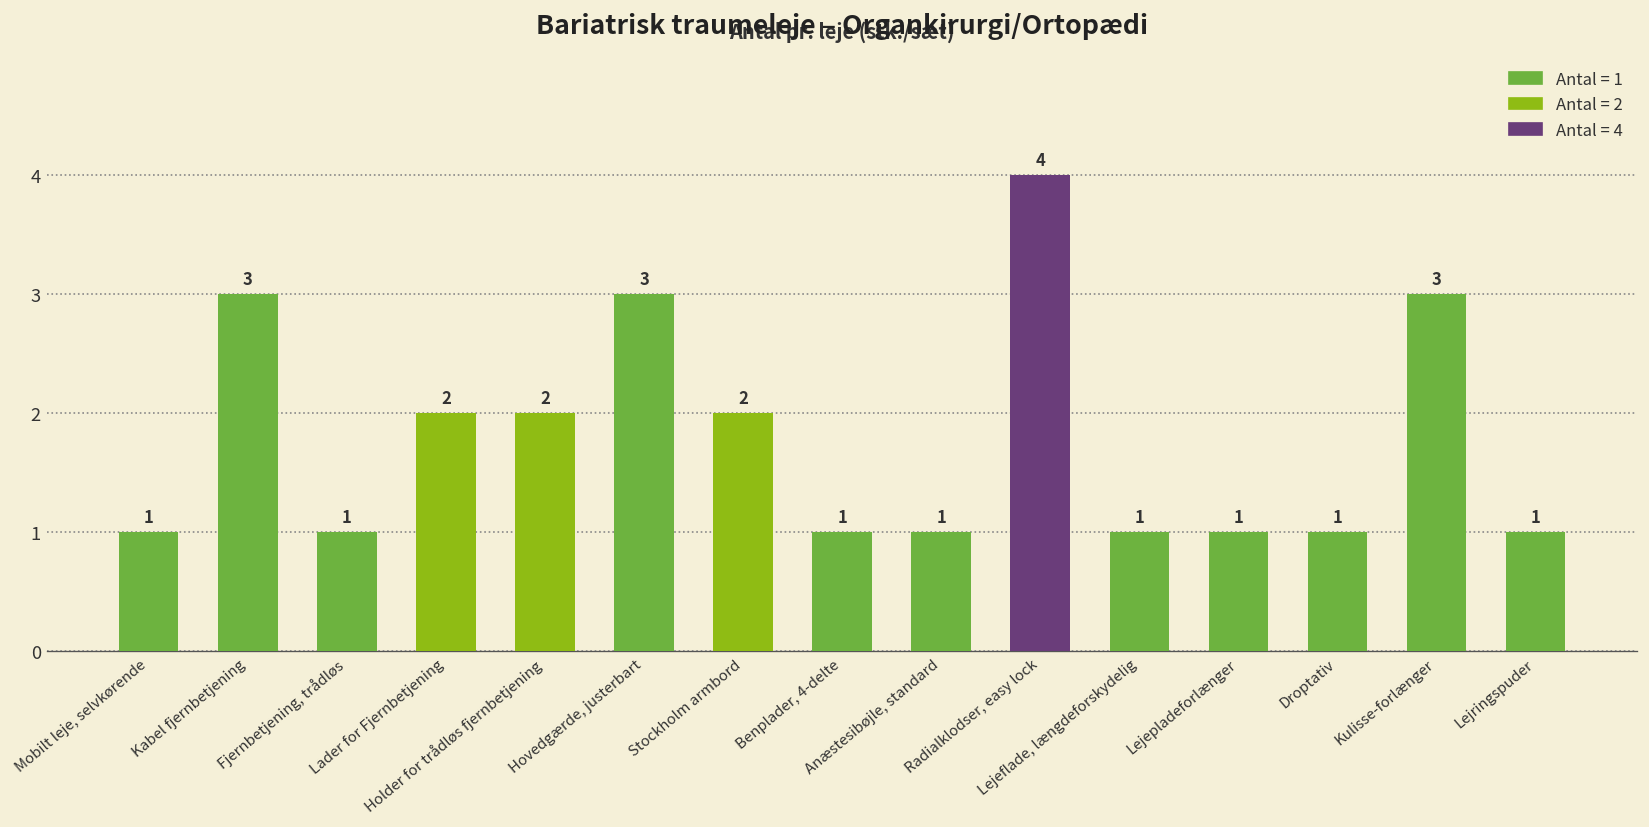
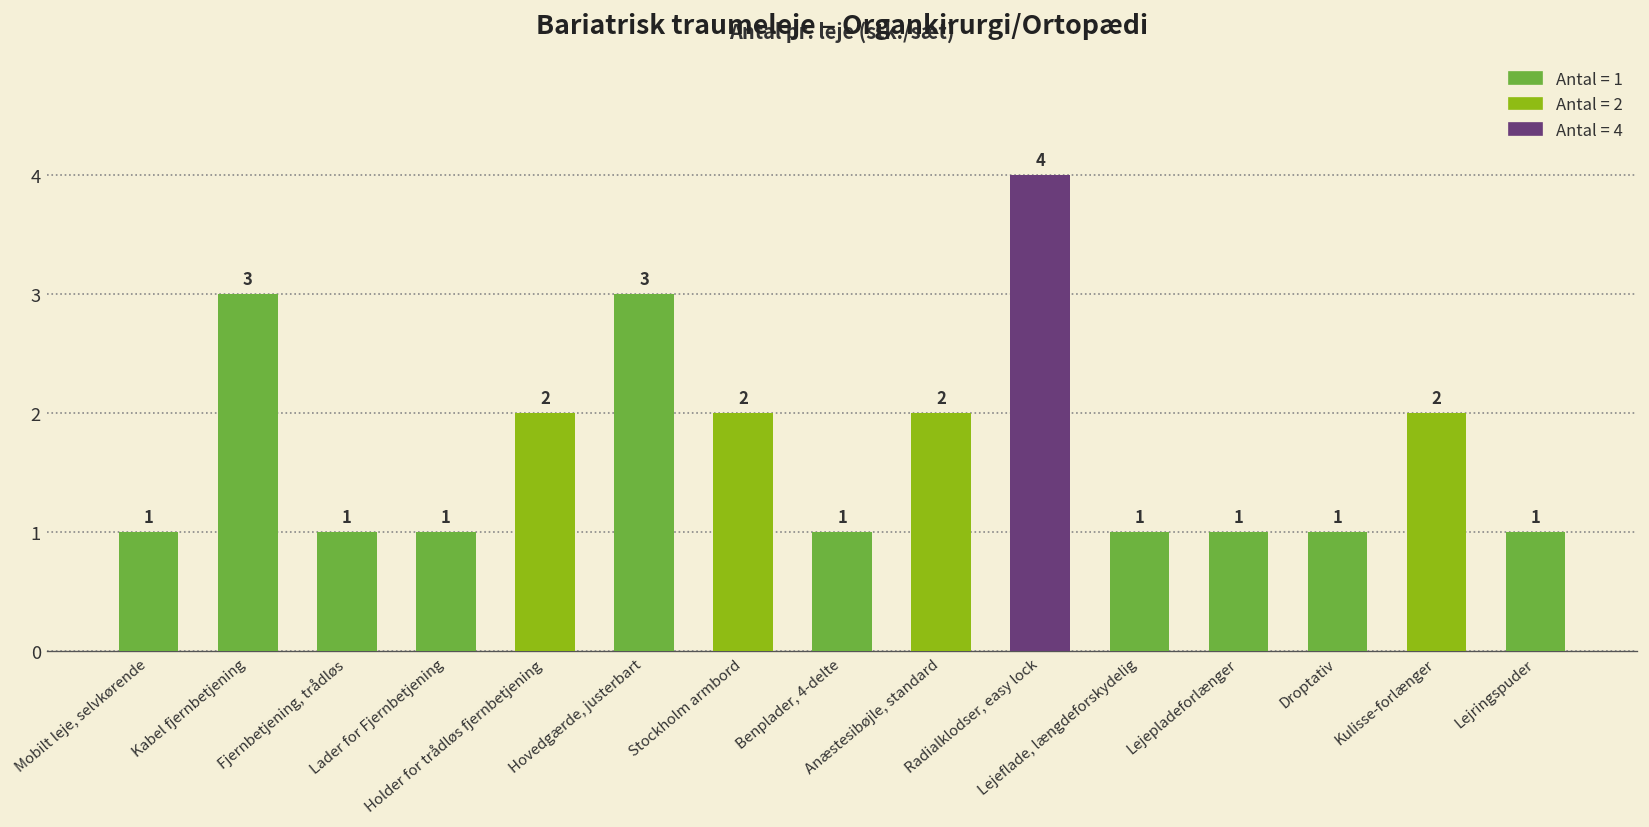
  {
    "Mobilt leje, selvkørende": 1,
    "Kabel fjernbetjening": 3,
    "Fjernbetjening, trådløs": 1,
-   "Lader for Fjernbetjening": 2,
+   "Lader for Fjernbetjening": 1,
    "Holder for trådløs fjernbetjening": 2,
    "Hovedgærde, justerbart": 3,
    "Stockholm armbord": 2,
    "Benplader, 4-delte": 1,
-   "Anæstesibøjle, standard": 1,
+   "Anæstesibøjle, standard": 2,
    "Radialklodser, easy lock": 4,
    "Lejeflade, længdeforskydelig": 1,
    "Lejepladeforlænger": 1,
    "Droptativ": 1,
-   "Kulisse-forlænger": 3,
+   "Kulisse-forlænger": 2,
    "Lejringspuder": 1
  }
